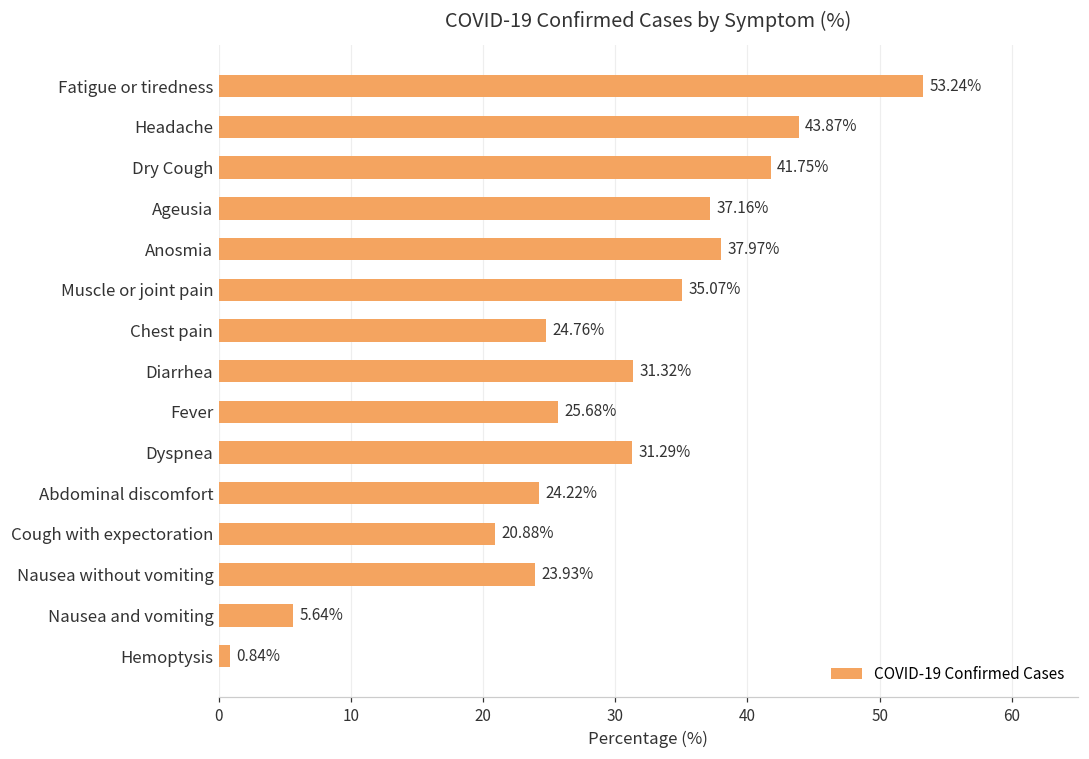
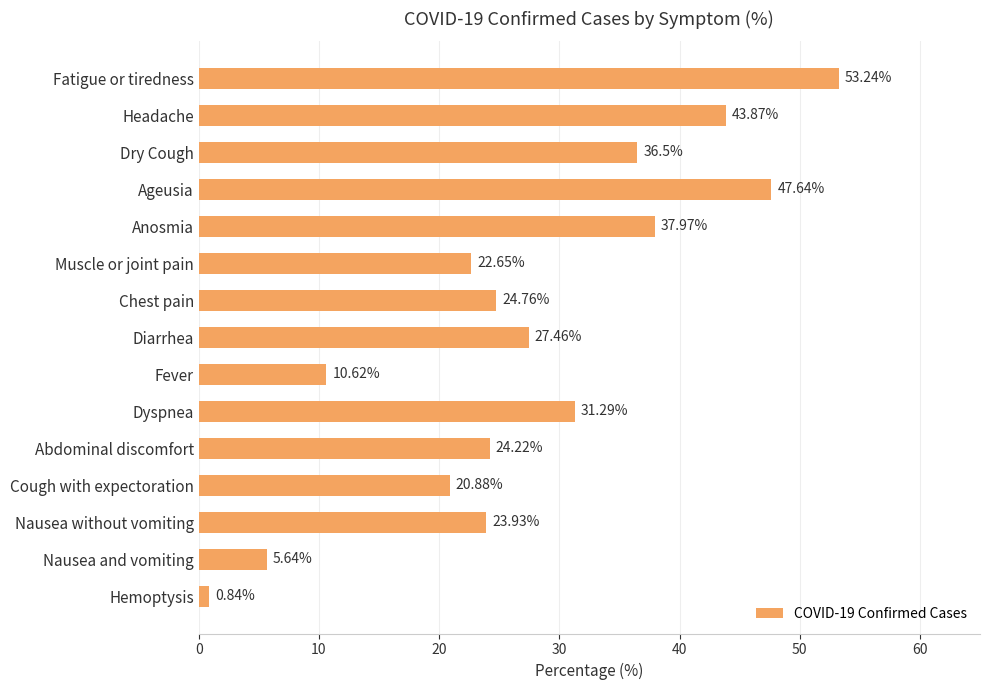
  {
    "Fatigue or tiredness": "53.24%",
    "Headache": "43.87%",
-   "Dry Cough": "41.75%",
-   "Ageusia": "37.16%",
+   "Dry Cough": "36.5%",
+   "Ageusia": "47.64%",
    "Anosmia": "37.97%",
-   "Muscle or joint pain": "35.07%",
+   "Muscle or joint pain": "22.65%",
    "Chest pain": "24.76%",
-   "Diarrhea": "31.32%",
-   "Fever": "25.68%",
+   "Diarrhea": "27.46%",
+   "Fever": "10.62%",
    "Dyspnea": "31.29%",
    "Abdominal discomfort": "24.22%",
    "Cough with expectoration": "20.88%",
    "Nausea without vomiting": "23.93%",
    "Nausea and vomiting": "5.64%",
    "Hemoptysis": "0.84%"
  }
